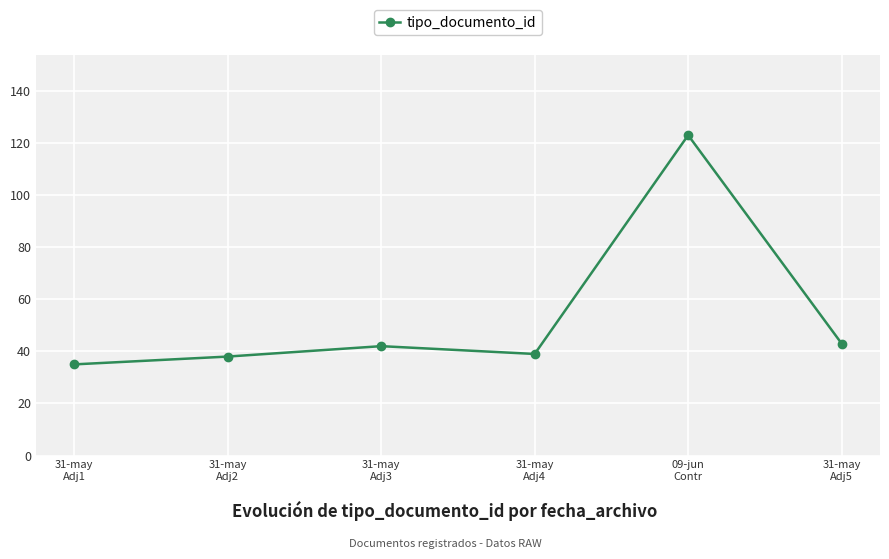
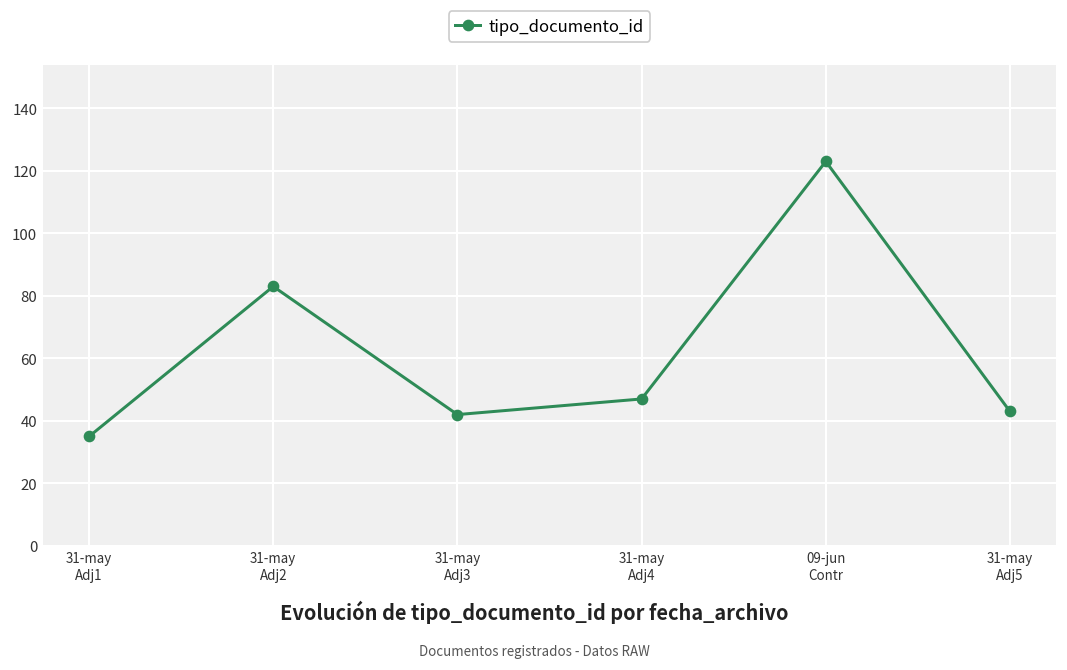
  {
    "31-may Adj1": 35,
-   "31-may Adj2": 38,
+   "31-may Adj2": 83,
    "31-may Adj3": 42,
-   "31-may Adj4": 39,
+   "31-may Adj4": 47,
    "09-jun Contr": 123,
    "31-may Adj5": 43
  }
